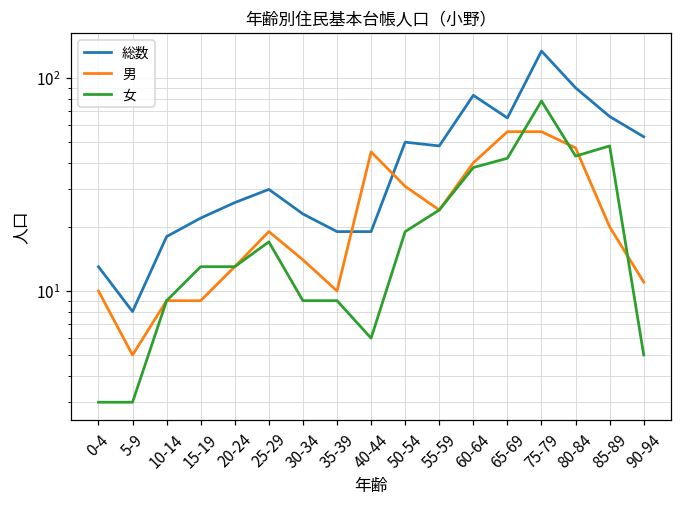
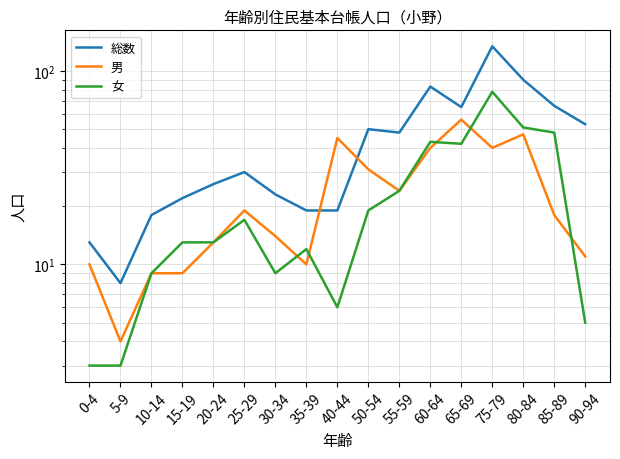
  {
    "総数": {
      "0-4": 13,
      "5-9": 8,
      "10-14": 18,
      "15-19": 22,
      "20-24": 26,
      "25-29": 30,
      "30-34": 23,
      "35-39": 19,
      "40-44": 19,
      "50-54": 50,
      "55-59": 48,
      "60-64": 83,
      "65-69": 65,
      "75-79": 130,
      "80-84": 90,
      "85-89": 66,
      "90-94": 53
    },
    "男": {
      "0-4": 10,
-     "5-9": 5,
+     "5-9": 4,
      "15-19": 9,
      "25-29": 19,
      "30-34": 14,
      "35-39": 10,
      "40-44": 45,
      "50-54": 31,
      "60-64": 40,
      "65-69": 56,
-     "75-79": 56,
+     "75-79": 40,
      "80-84": 47,
-     "85-89": 20,
+     "85-89": 18,
      "90-94": 11
    },
    "女": {
      "0-4": 3,
      "5-9": 3,
      "15-19": 13,
      "25-29": 17,
      "30-34": 9,
-     "35-39": 9,
+     "35-39": 12,
      "40-44": 6,
      "50-54": 19,
-     "60-64": 38,
+     "60-64": 43,
      "65-69": 42,
      "75-79": 78,
-     "80-84": 43,
+     "80-84": 51,
      "85-89": 48,
      "90-94": 5
    }
  }
